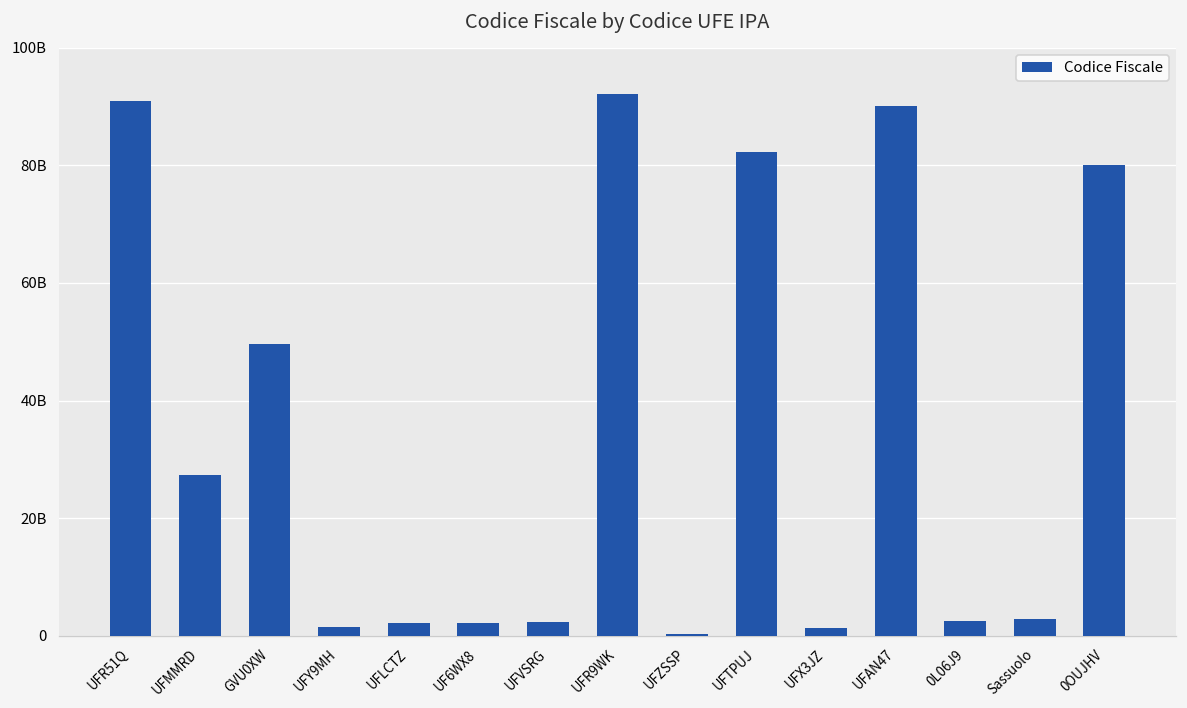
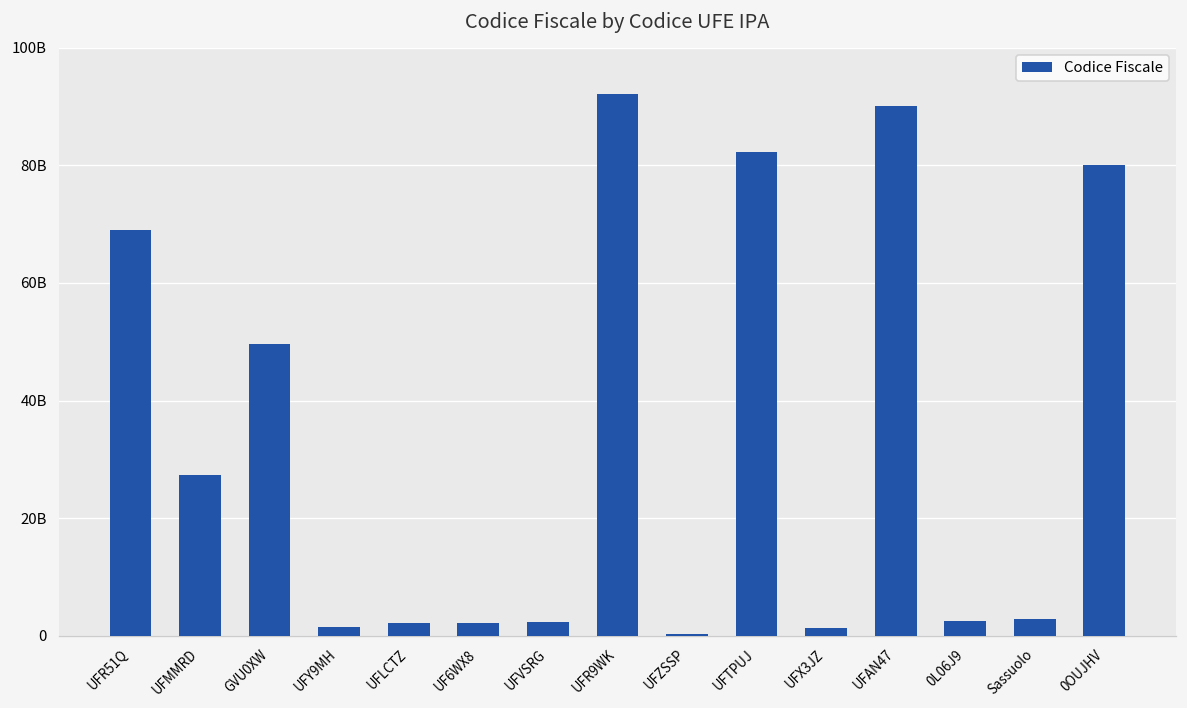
  {
-   "UFR51Q": 91000000000,
+   "UFR51Q": 69000000000,
    "UFMMRD": 27000000000,
    "GVU0XW": 50000000000,
    "UFY9MH": 2000000000,
    "UFLCTZ": 2000000000,
    "UF6WX8": 2000000000,
    "UFVSRG": 2000000000,
    "UFR9WK": 92000000000,
    "UFTPUJ": 82000000000,
    "UFX3JZ": 1000000000,
    "UFAN47": 90000000000,
    "0L06J9": 2000000000,
    "Sassuolo": 3000000000,
    "0OUJHV": 80000000000
  }
